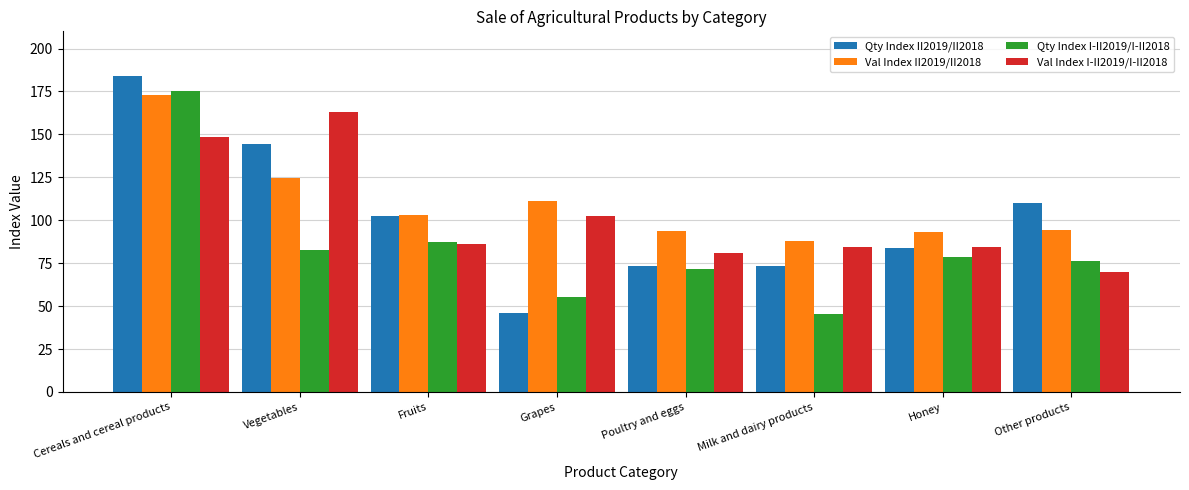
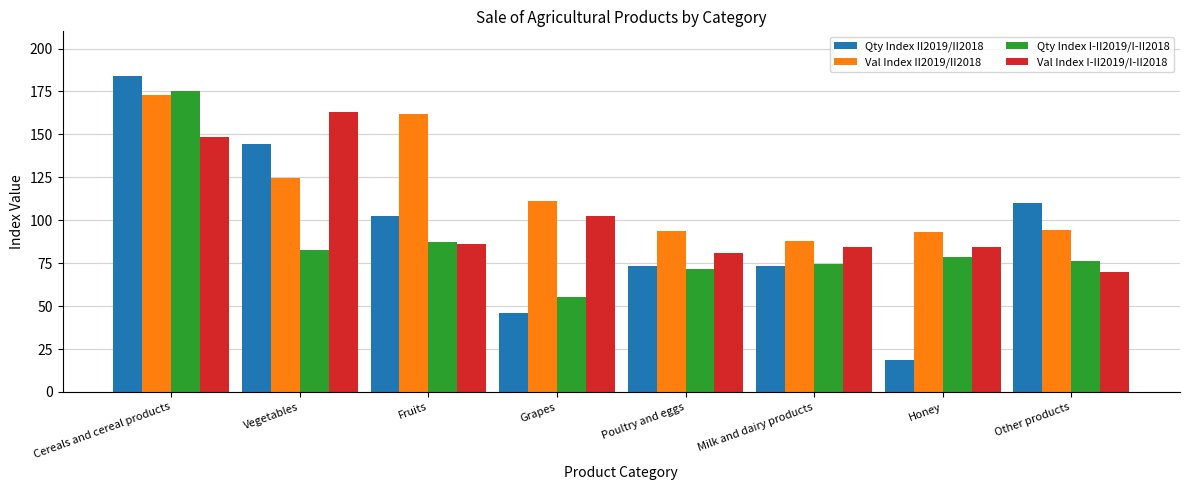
  {
    "Qty Index II2019/II2018": {
      "Cereals and cereal products": 184,
      "Vegetables": 144,
      "Fruits": 102,
      "Grapes": 46,
      "Poultry and eggs": 73,
      "Milk and dairy products": 73,
-     "Honey": 84,
+     "Honey": 19,
      "Other products": 110
    },
    "Val Index II2019/II2018": {
      "Cereals and cereal products": 173,
      "Vegetables": 125,
-     "Fruits": 103,
+     "Fruits": 162,
      "Grapes": 111,
      "Poultry and eggs": 94,
      "Milk and dairy products": 88,
      "Honey": 93,
      "Other products": 94
    },
    "Qty Index I-II2019/I-II2018": {
      "Cereals and cereal products": 175,
      "Vegetables": 83,
      "Fruits": 87,
      "Grapes": 55,
      "Poultry and eggs": 72,
-     "Milk and dairy products": 46,
+     "Milk and dairy products": 74,
      "Honey": 79,
      "Other products": 76
    },
    "Val Index I-II2019/I-II2018": {
      "Cereals and cereal products": 148,
      "Vegetables": 163,
      "Fruits": 86,
      "Grapes": 103,
      "Poultry and eggs": 81,
      "Milk and dairy products": 84,
      "Honey": 84,
      "Other products": 70
    }
  }
